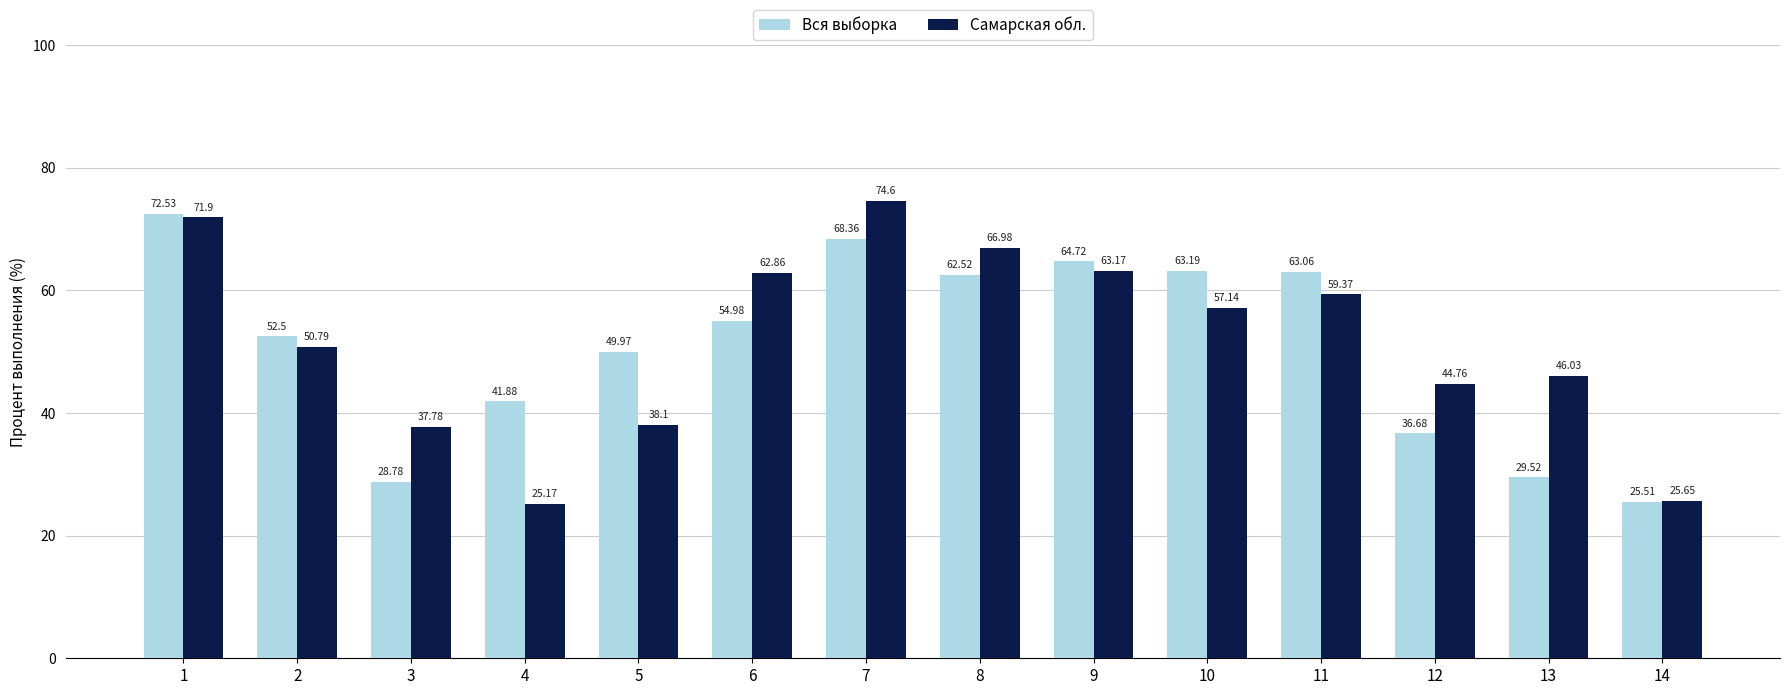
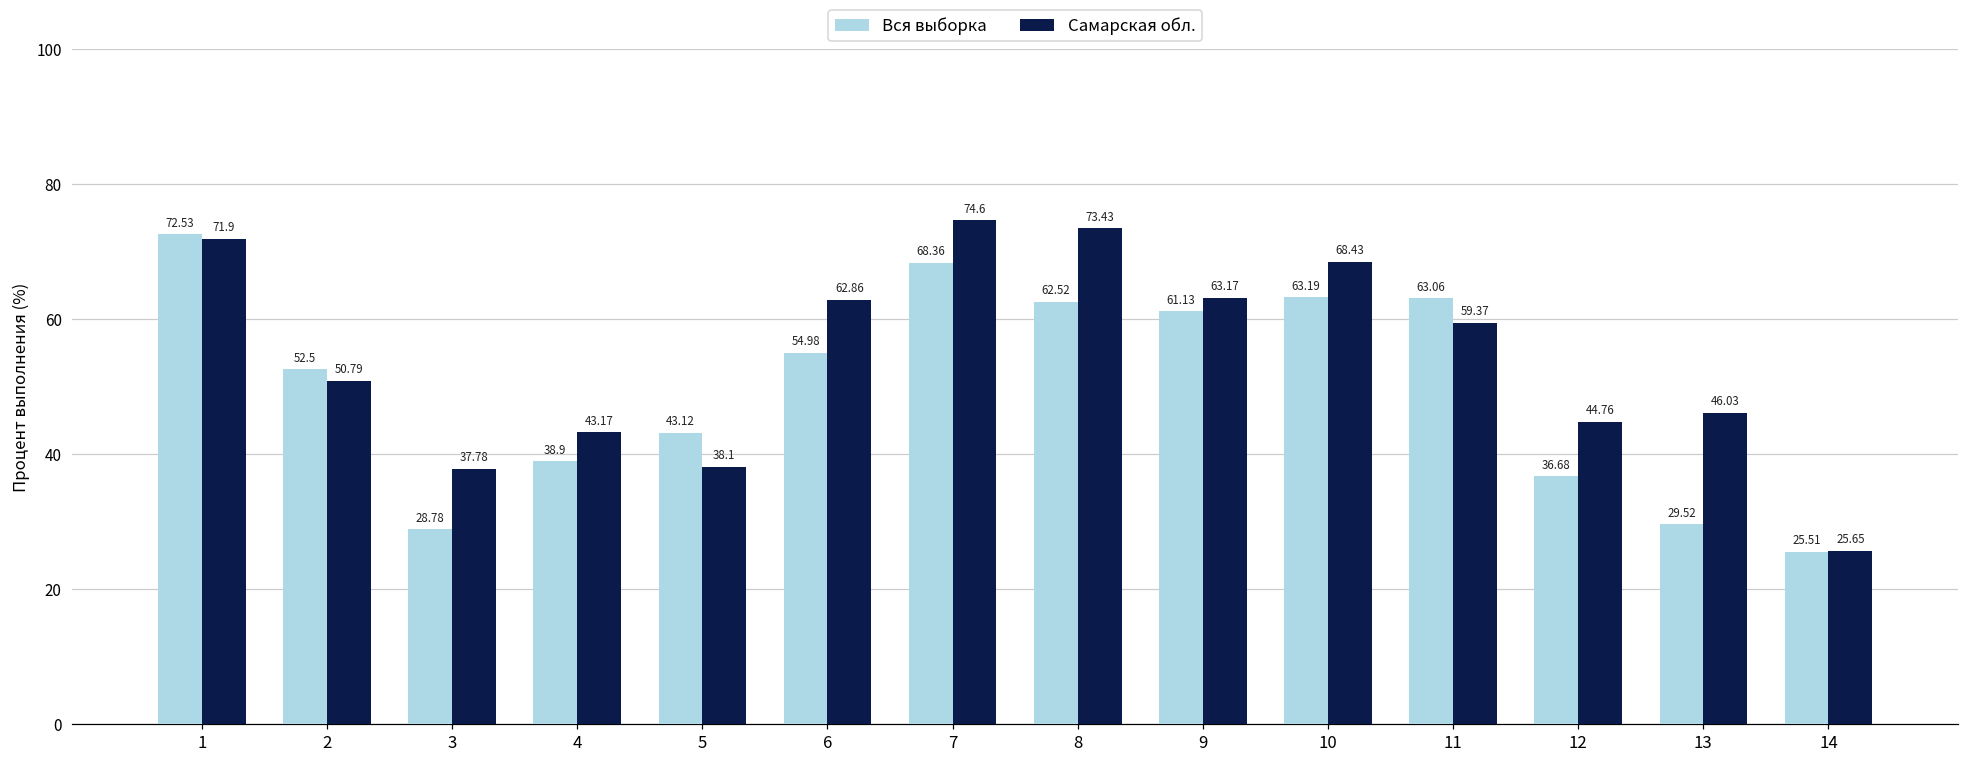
  {
    "Вся выборка": {
      "1": 72.53,
      "2": 52.5,
      "3": 28.78,
-     "4": 41.88,
-     "5": 49.97,
+     "4": 38.9,
+     "5": 43.12,
      "6": 54.98,
      "7": 68.36,
      "8": 62.52,
-     "9": 64.72,
+     "9": 61.13,
      "10": 63.19,
      "11": 63.06,
      "12": 36.68,
      "13": 29.52,
      "14": 25.51
    },
    "Самарская обл.": {
      "1": 71.9,
      "2": 50.79,
      "3": 37.78,
-     "4": 25.17,
+     "4": 43.17,
      "5": 38.1,
      "6": 62.86,
      "7": 74.6,
-     "8": 66.98,
+     "8": 73.43,
      "9": 63.17,
-     "10": 57.14,
+     "10": 68.43,
      "11": 59.37,
      "12": 44.76,
      "13": 46.03,
      "14": 25.65
    }
  }
